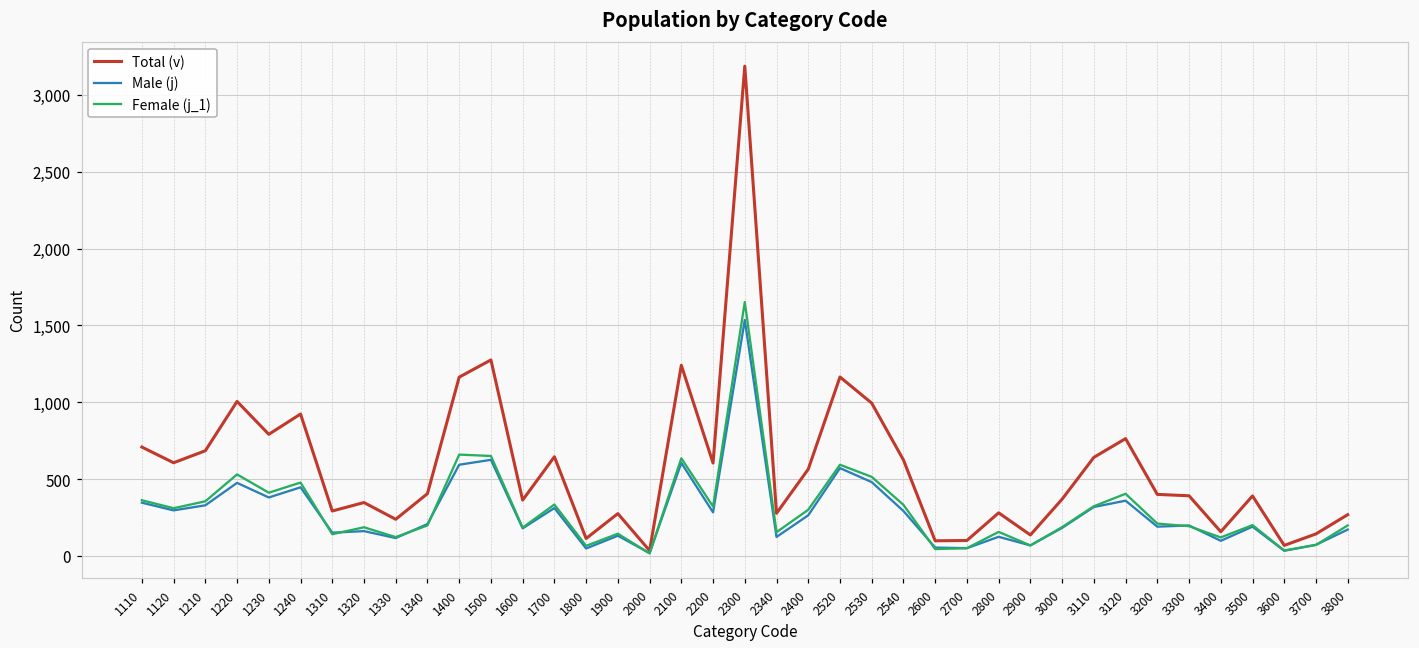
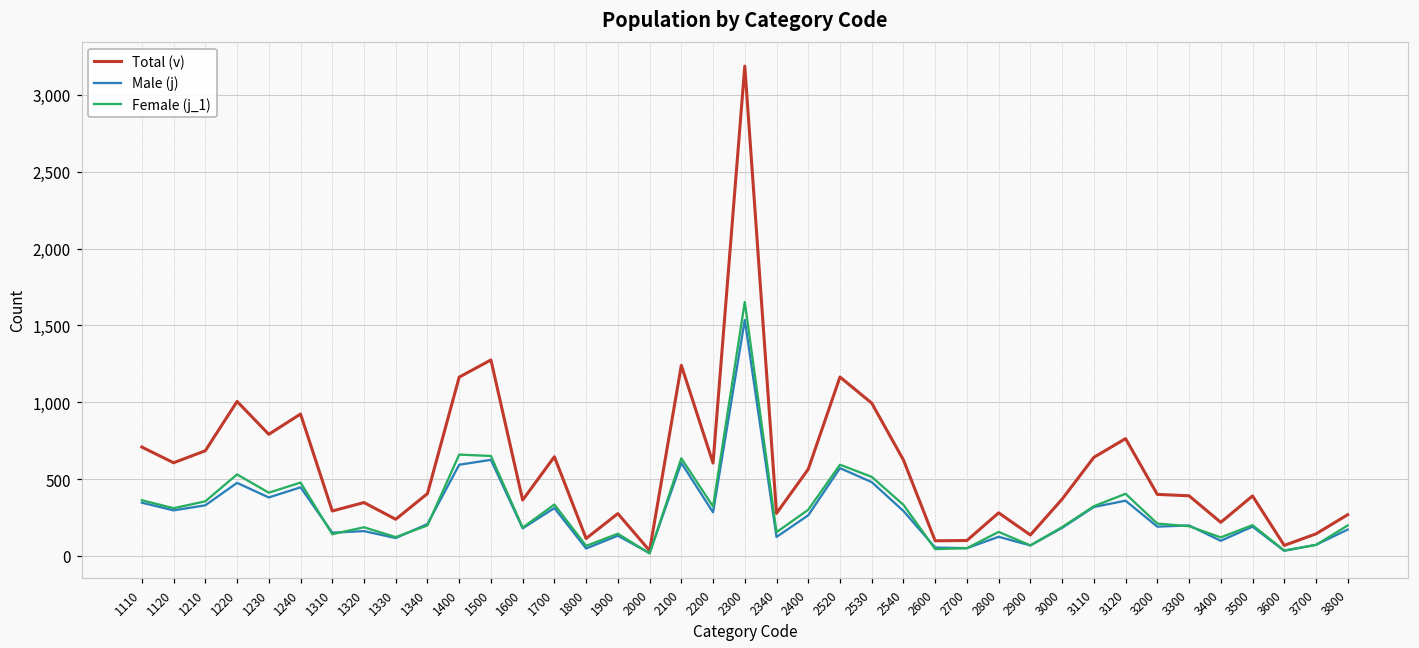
  {
    "Total (v)": {
      "1110": "710",
      "1120": "610",
      "1210": "680",
      "1220": "1,010",
      "1230": "790",
      "1240": "920",
      "1310": "290",
      "1320": "350",
      "1330": "240",
      "1340": "410",
      "1400": "1,160",
      "1500": "1,280",
      "1600": "360",
      "1700": "650",
      "1800": "110",
      "1900": "280",
      "2100": "1,240",
      "2200": "600",
      "2300": "3,190",
      "2340": "280",
      "2400": "560",
      "2520": "1,160",
      "2530": "990",
      "2540": "620",
      "2600": "100",
      "2700": "100",
      "2800": "280",
      "2900": "140",
      "3000": "370",
      "3110": "640",
      "3120": "760",
      "3200": "400",
      "3300": "390",
-     "3400": "160",
+     "3400": "220",
      "3500": "390",
      "3600": "70",
      "3700": "140",
      "3800": "270"
    },
    "Male (j)": {
      "1210": "330",
      "1220": "480",
      "1230": "380",
      "1240": "450",
      "1320": "160",
      "1400": "590",
      "1500": "630",
      "1700": "310",
      "2100": "610",
      "2200": "280",
      "2300": "1,540",
      "2340": "120",
      "2400": "260",
      "2520": "570",
      "2530": "480",
      "2540": "290",
      "2800": "120",
      "3120": "360",
      "3200": "190",
      "3400": "100",
      "3800": "170"
    },
    "Female (j_1)": {
      "1210": "360",
      "1220": "530",
      "1230": "410",
      "1240": "480",
      "1320": "190",
      "1400": "660",
      "1500": "650",
      "1700": "330",
      "2100": "640",
      "2200": "320",
      "2300": "1,650",
      "2340": "150",
      "2400": "300",
      "2520": "590",
      "2530": "510",
      "2540": "330",
      "2800": "160",
      "3120": "400",
      "3200": "210",
      "3400": "120",
      "3800": "200"
    }
  }
